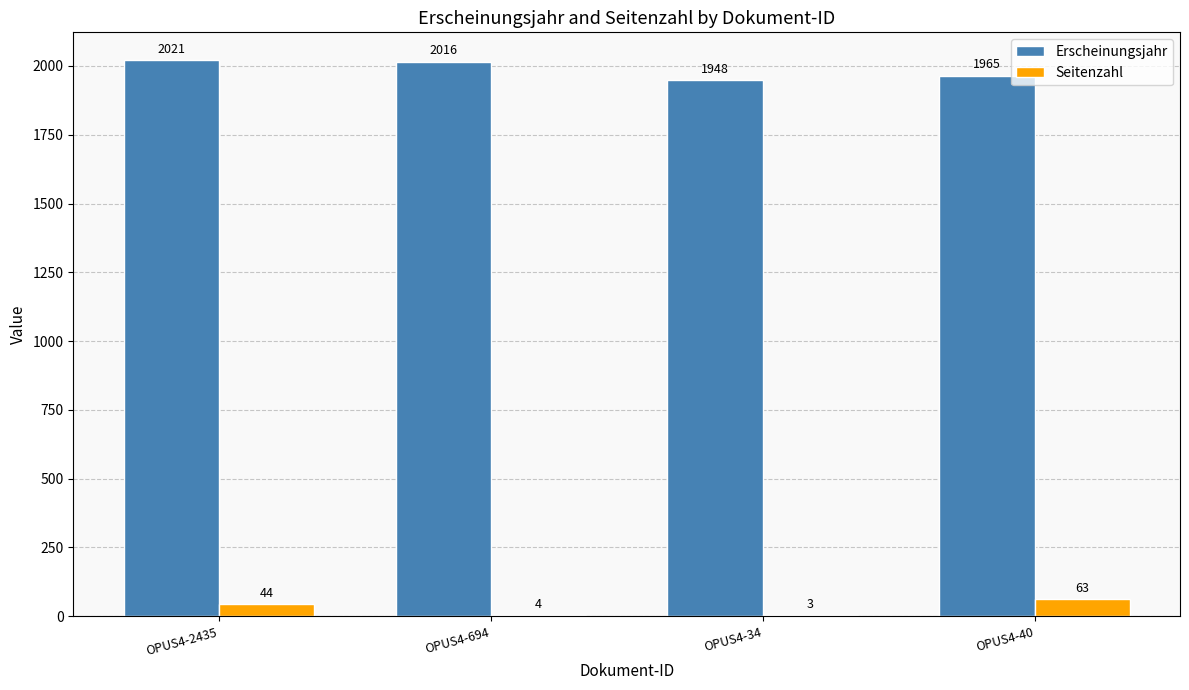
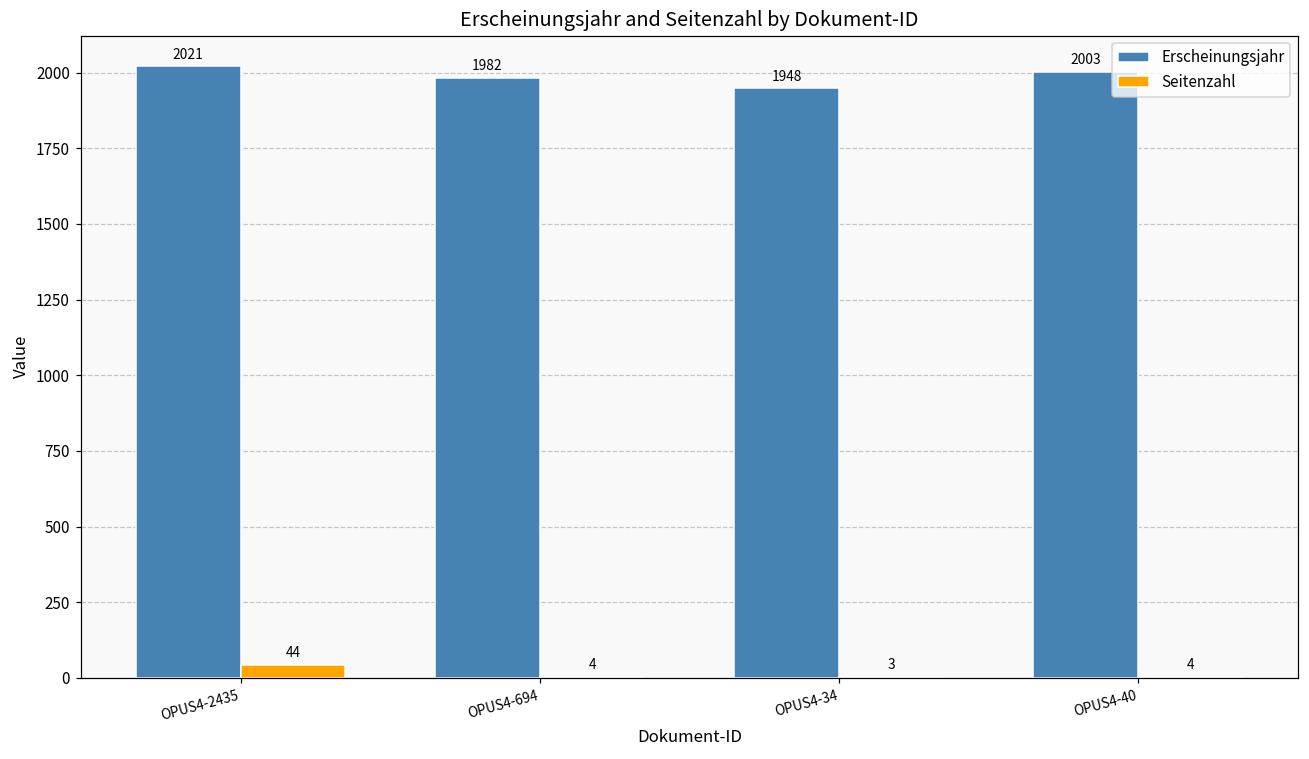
  {
    "Erscheinungsjahr": {
      "OPUS4-2435": 2021,
-     "OPUS4-694": 2016,
+     "OPUS4-694": 1982,
      "OPUS4-34": 1948,
-     "OPUS4-40": 1965
+     "OPUS4-40": 2003
    },
    "Seitenzahl": {
      "OPUS4-2435": 44,
      "OPUS4-694": 4,
      "OPUS4-34": 3,
-     "OPUS4-40": 63
+     "OPUS4-40": 4
    }
  }
